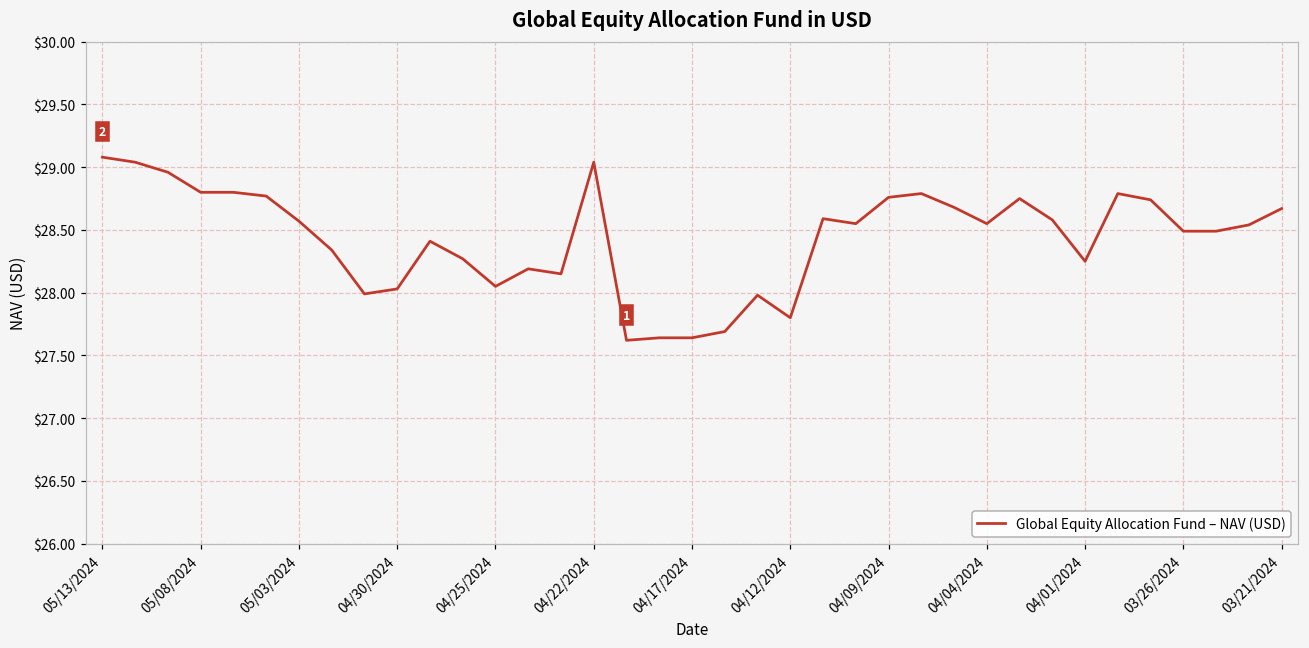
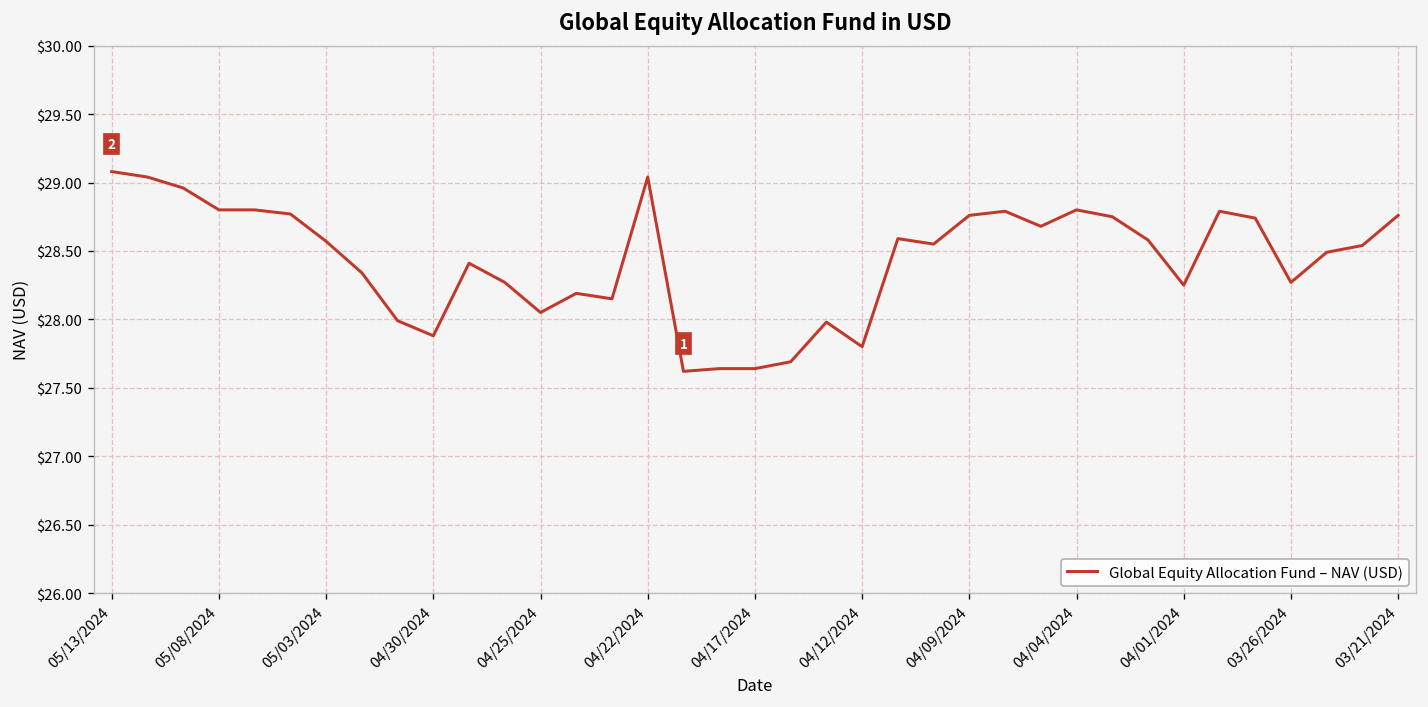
  {
    "05/08/2024": "$28.80",
    "05/03/2024": "$28.57",
-   "04/30/2024": "$28.03",
+   "04/30/2024": "$27.88",
    "04/25/2024": "$28.05",
    "04/22/2024": "$29.04",
    "04/17/2024": "$27.64",
    "04/12/2024": "$27.80",
    "04/09/2024": "$28.76",
-   "04/04/2024": "$28.55",
+   "04/04/2024": "$28.80",
    "04/01/2024": "$28.25",
-   "03/26/2024": "$28.49",
-   "03/21/2024": "$28.67"
+   "03/26/2024": "$28.27",
+   "03/21/2024": "$28.76"
  }
